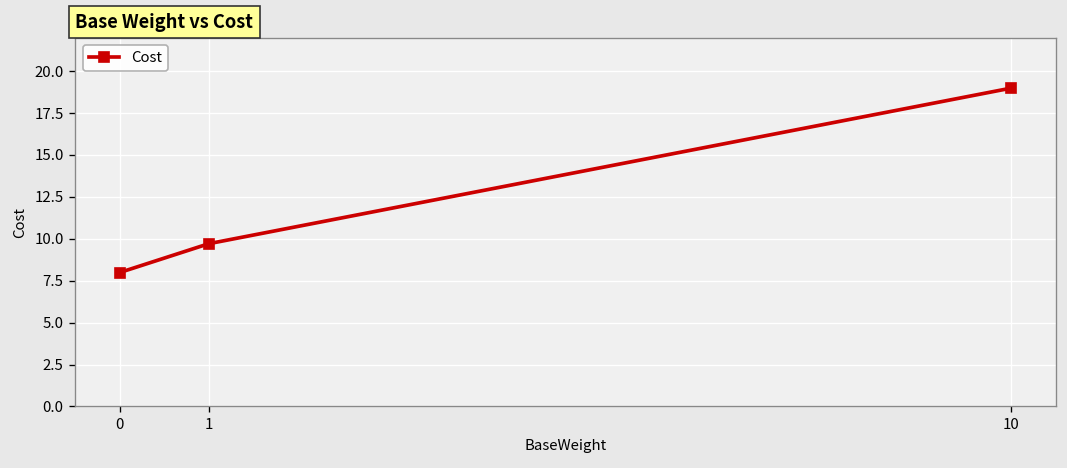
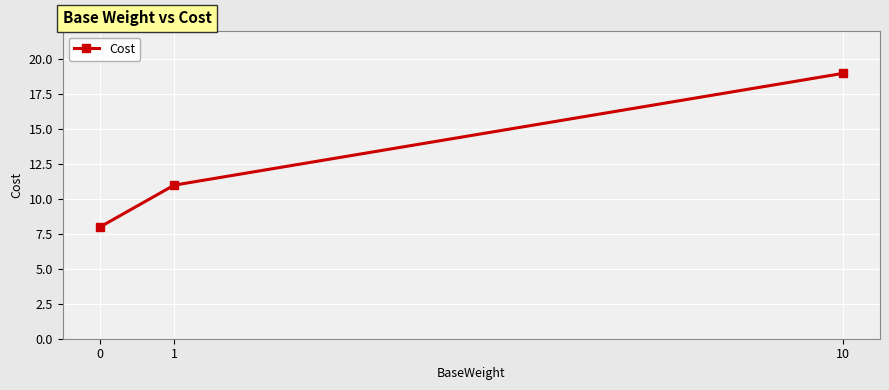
  {
    "0": 8.0,
-   "1": 9.7,
+   "1": 11.0,
    "10": 19.0
  }
